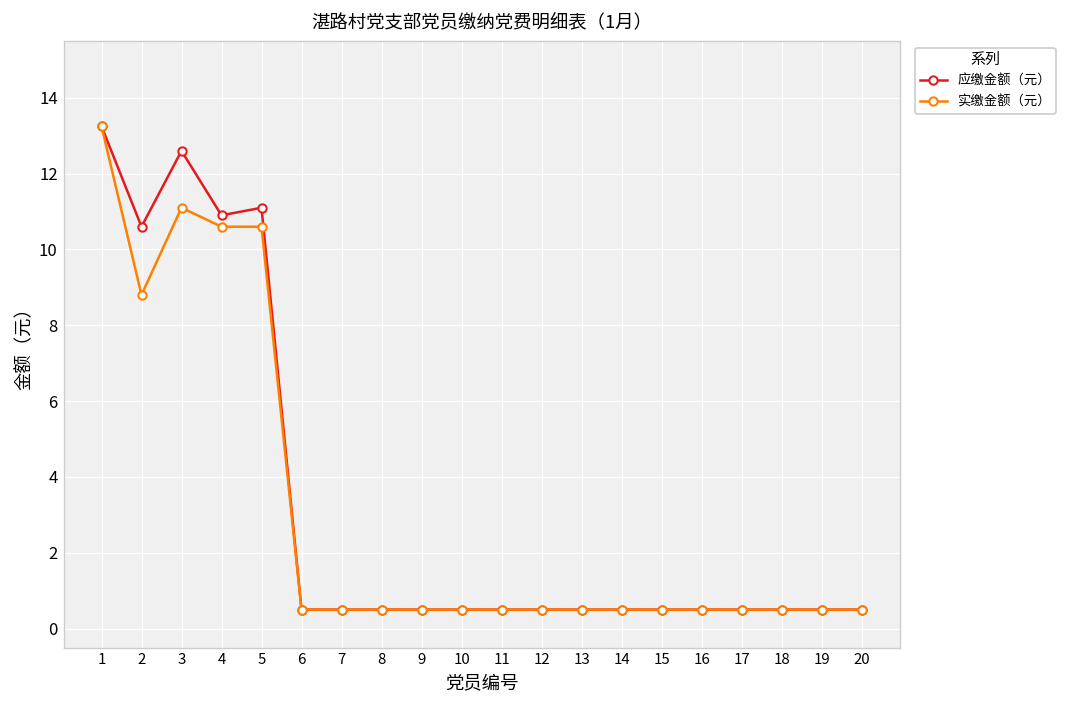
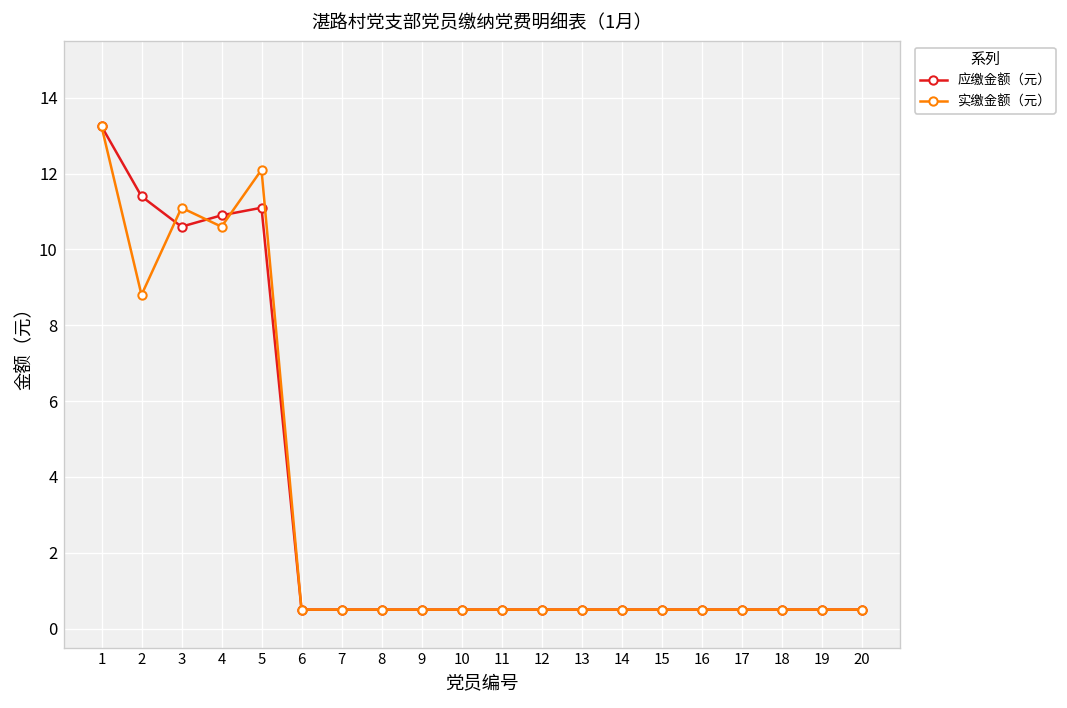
  {
    "应缴金额（元）": {
-     "2": 10.6,
-     "3": 12.6,
+     "2": 11.4,
+     "3": 10.6,
      "4": 10.9,
      "5": 11.1
    },
    "实缴金额（元）": {
      "2": 8.8,
      "3": 11.1,
      "4": 10.6,
-     "5": 10.6
+     "5": 12.1
    }
  }
